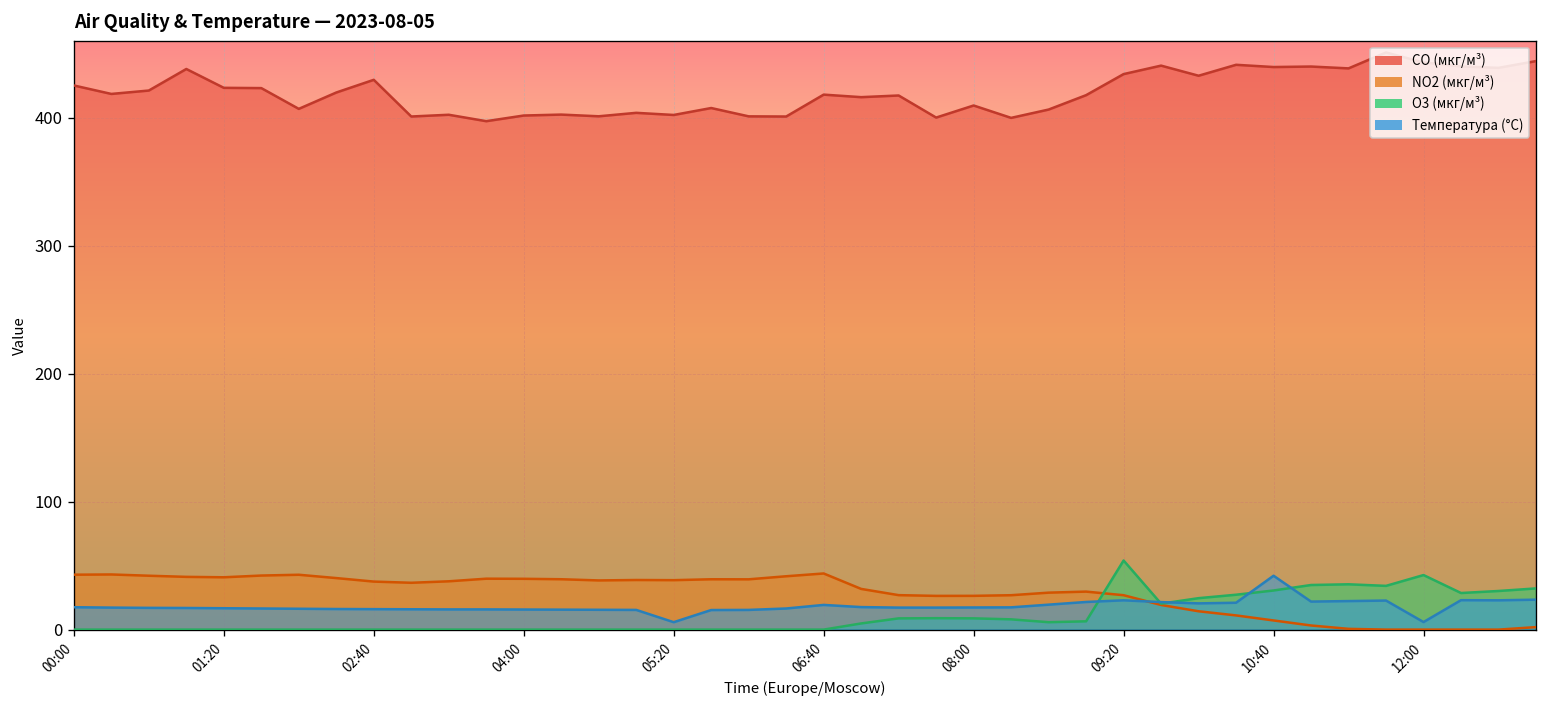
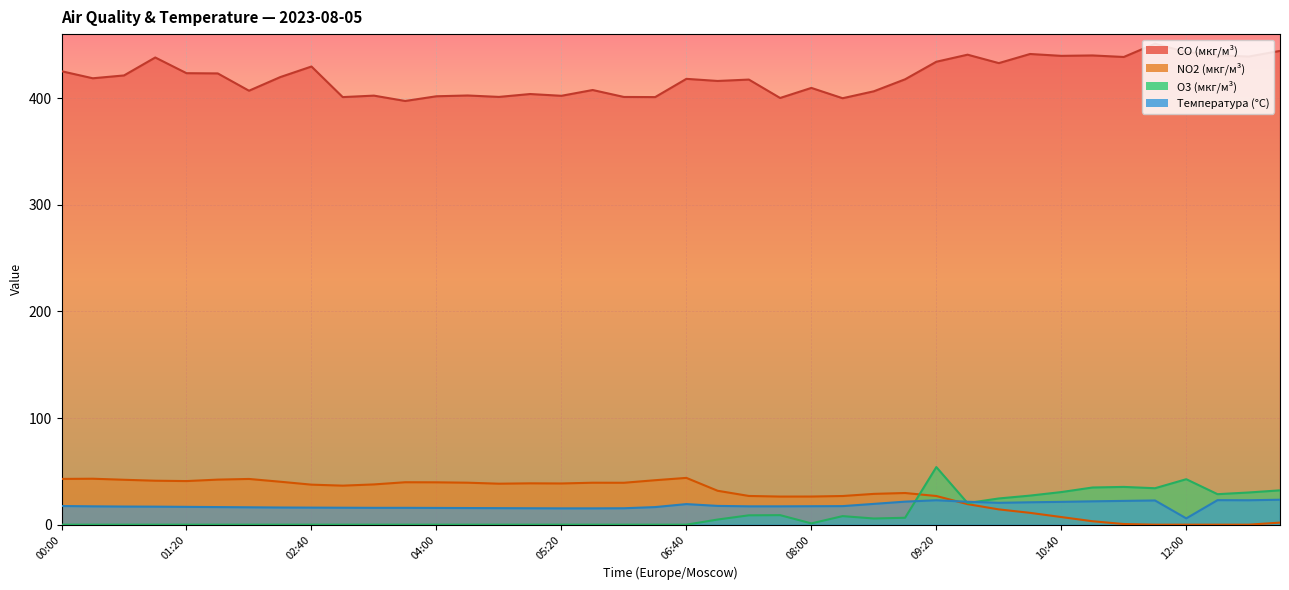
  {
    "O3 (мкг/м³)": {
      "00:00": 0,
      "01:20": 0,
      "02:40": 0,
      "04:00": 0,
      "05:20": 0,
      "06:40": 0,
-     "08:00": 9,
+     "08:00": 1,
      "09:20": 54,
      "10:40": 31,
      "12:00": 43
    },
    "Температура (°C)": {
      "00:00": 18,
      "01:20": 17,
      "02:40": 16,
      "04:00": 16,
-     "05:20": 6,
+     "05:20": 15,
      "06:40": 19,
      "08:00": 17,
      "09:20": 23,
-     "10:40": 42,
+     "10:40": 21,
      "12:00": 6
    }
  }
